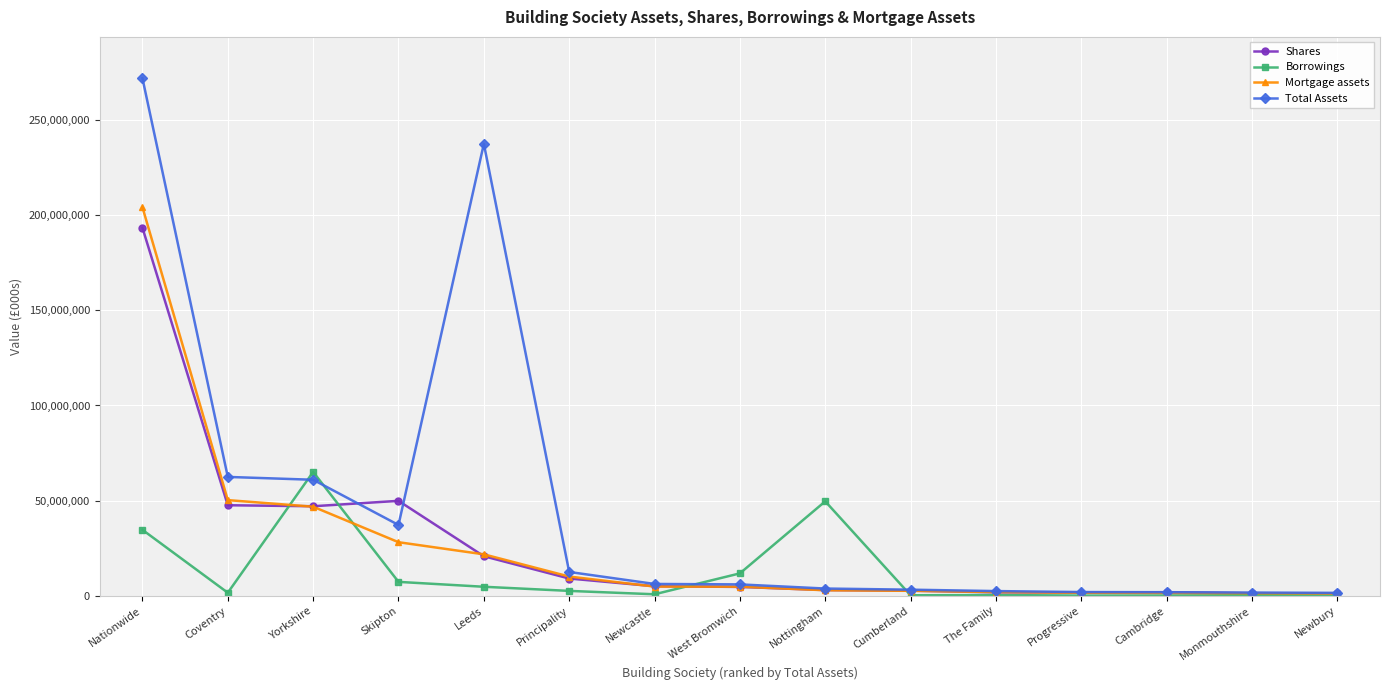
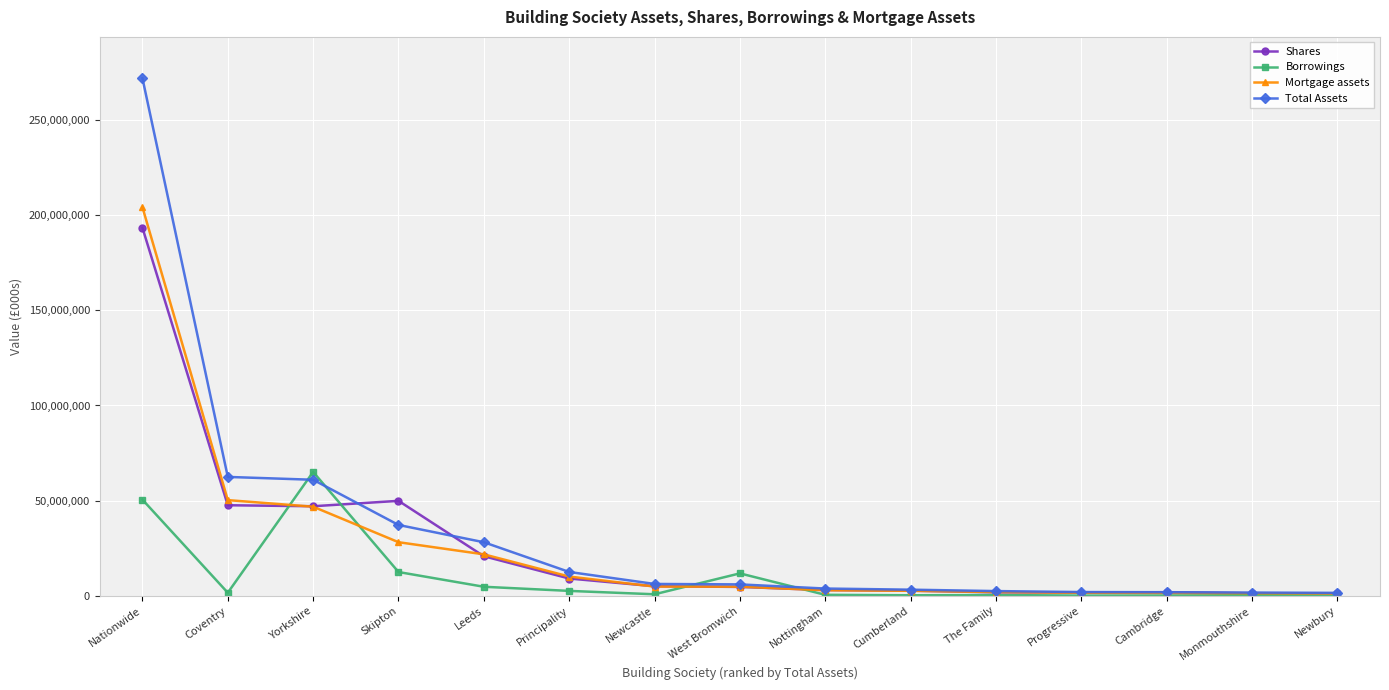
  {
    "Shares": {
      "Nationwide": "193,000,000",
      "Coventry": "48,000,000",
      "Skipton": "50,000,000"
    },
    "Borrowings": {
-     "Nationwide": "35,000,000",
+     "Nationwide": "51,000,000",
      "Coventry": "2,000,000",
      "Yorkshire": "65,000,000",
-     "Skipton": "7,000,000",
+     "Skipton": "12,000,000",
      "Leeds": "5,000,000",
      "Principality": "3,000,000",
      "Newcastle": "1,000,000",
      "West Bromwich": "12,000,000",
-     "Nottingham": "50,000,000",
+     "Nottingham": "1,000,000",
      "Cumberland": "0",
      "The Family": "0",
      "Progressive": "0",
      "Cambridge": "0"
    },
    "Mortgage assets": {
      "Nationwide": "204,000,000",
      "Coventry": "50,000,000",
      "Skipton": "28,000,000"
    },
    "Total Assets": {
      "Nationwide": "272,000,000",
      "Coventry": "62,000,000",
      "Yorkshire": "61,000,000",
      "Skipton": "37,000,000",
-     "Leeds": "237,000,000",
+     "Leeds": "28,000,000",
      "Principality": "13,000,000"
    }
  }
